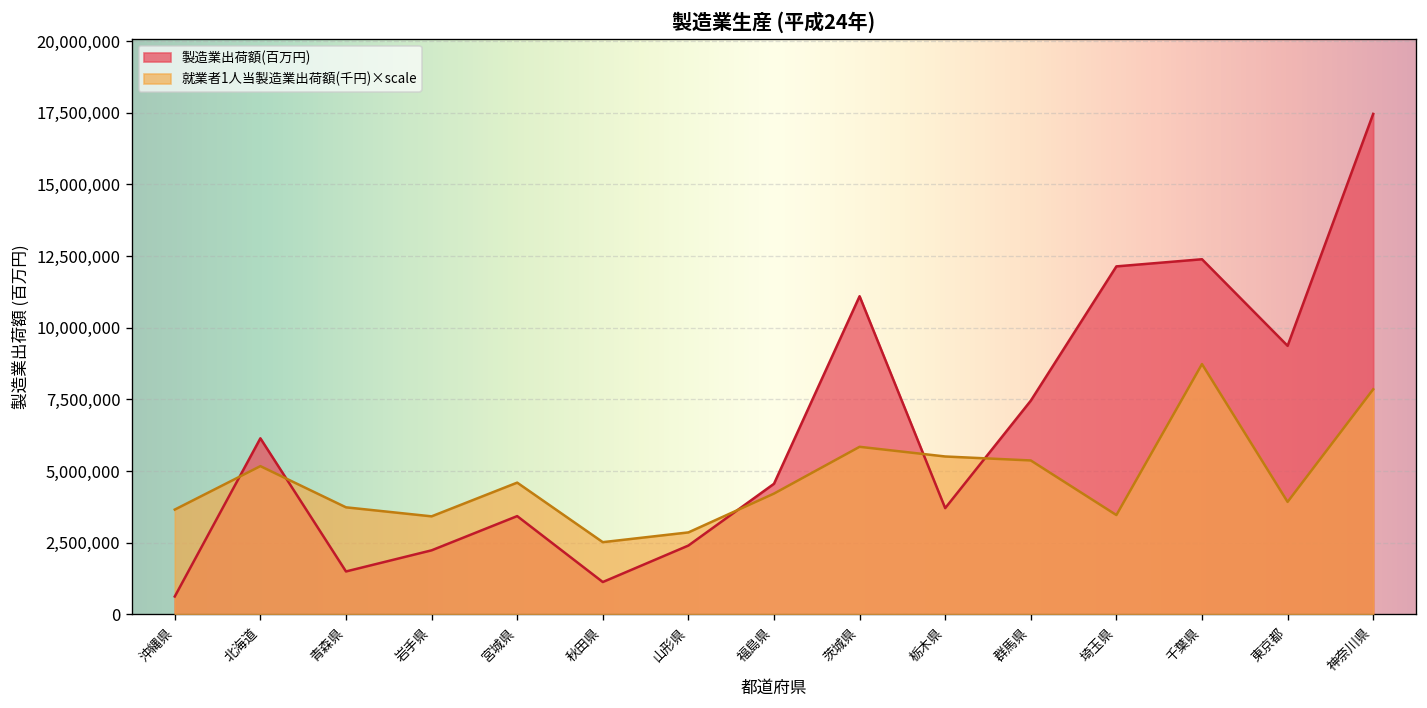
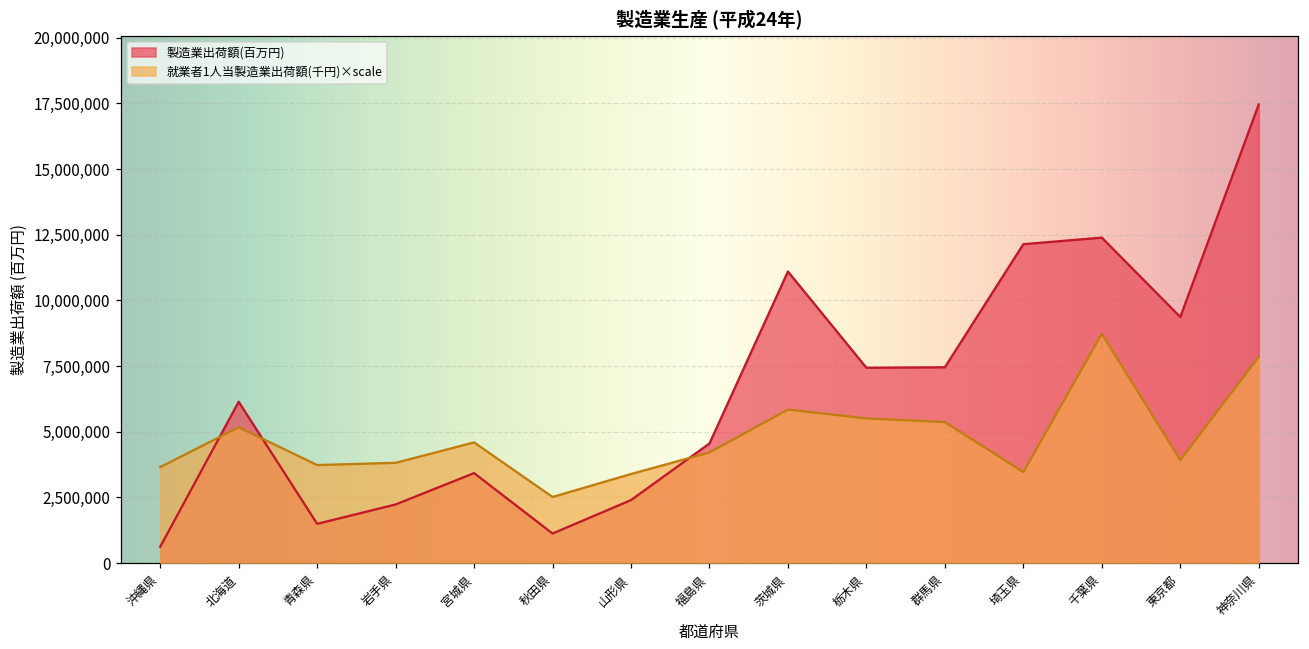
  {
    "製造業出荷額(百万円)": {
      "沖縄県": "600,000",
      "北海道": "6,100,000",
      "青森県": "1,500,000",
      "岩手県": "2,200,000",
      "宮城県": "3,400,000",
      "秋田県": "1,100,000",
      "山形県": "2,400,000",
      "福島県": "4,600,000",
      "茨城県": "11,100,000",
-     "栃木県": "3,700,000",
+     "栃木県": "7,400,000",
      "群馬県": "7,500,000",
      "埼玉県": "12,100,000",
      "千葉県": "12,400,000",
      "東京都": "9,400,000",
      "神奈川県": "17,500,000"
    },
    "就業者1人当製造業出荷額(千円)×scale": {
      "沖縄県": "3,700,000",
      "北海道": "5,200,000",
      "青森県": "3,700,000",
-     "岩手県": "3,400,000",
+     "岩手県": "3,800,000",
      "宮城県": "4,600,000",
      "秋田県": "2,500,000",
-     "山形県": "2,900,000",
+     "山形県": "3,400,000",
      "福島県": "4,200,000",
      "茨城県": "5,800,000",
      "栃木県": "5,500,000",
      "群馬県": "5,400,000",
      "埼玉県": "3,500,000",
      "千葉県": "8,700,000",
      "東京都": "3,900,000",
      "神奈川県": "7,900,000"
    }
  }
